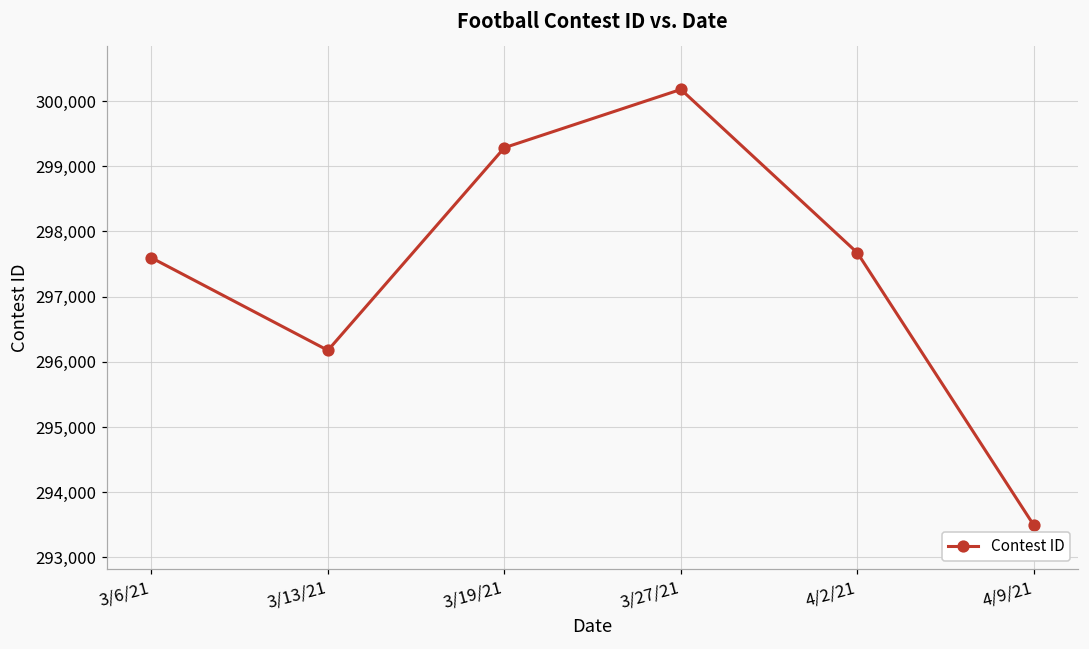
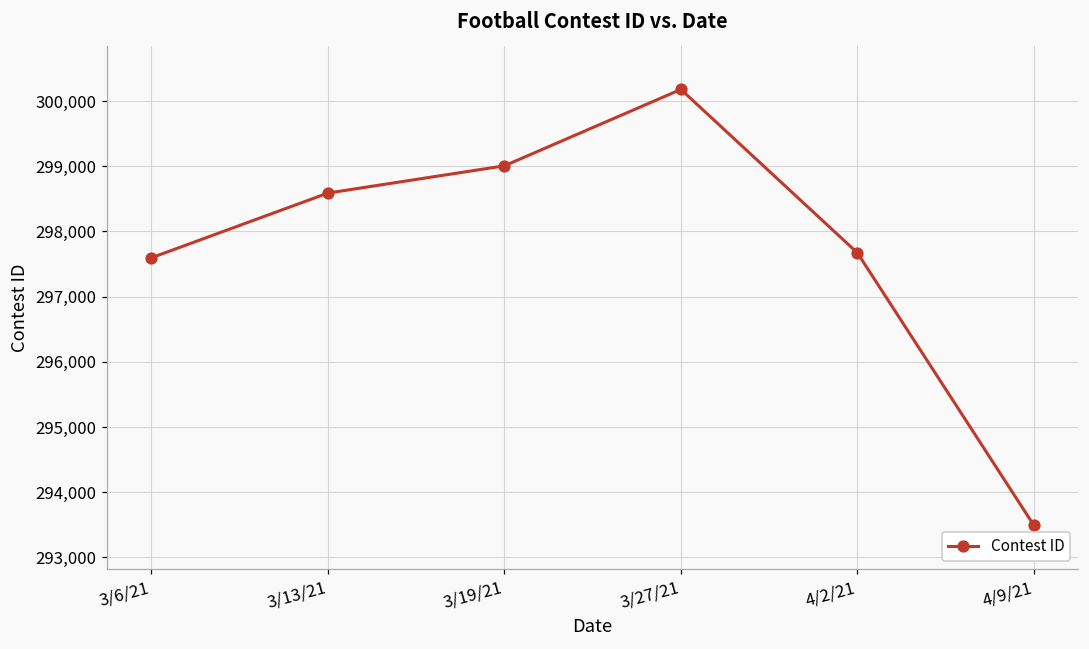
  {
    "3/6/21": "297,600",
-   "3/13/21": "296,200",
-   "3/19/21": "299,300",
+   "3/13/21": "298,600",
+   "3/19/21": "299,000",
    "3/27/21": "300,200",
    "4/2/21": "297,700",
    "4/9/21": "293,500"
  }
